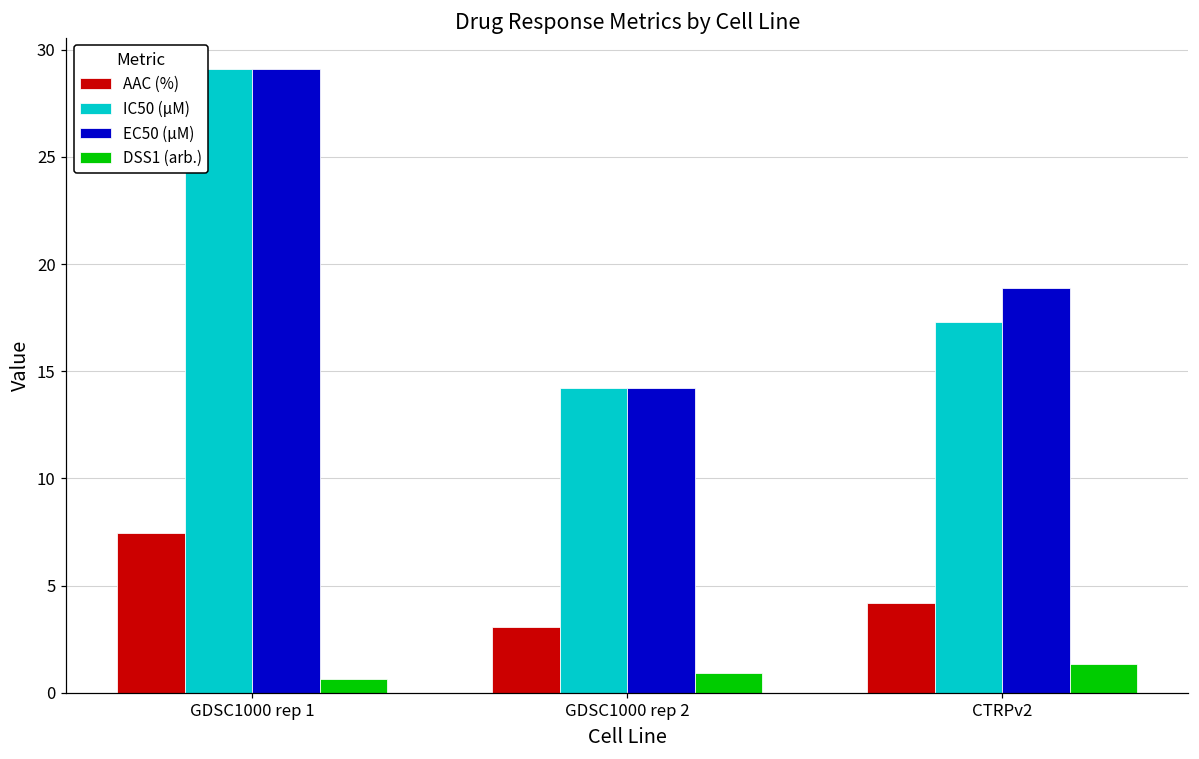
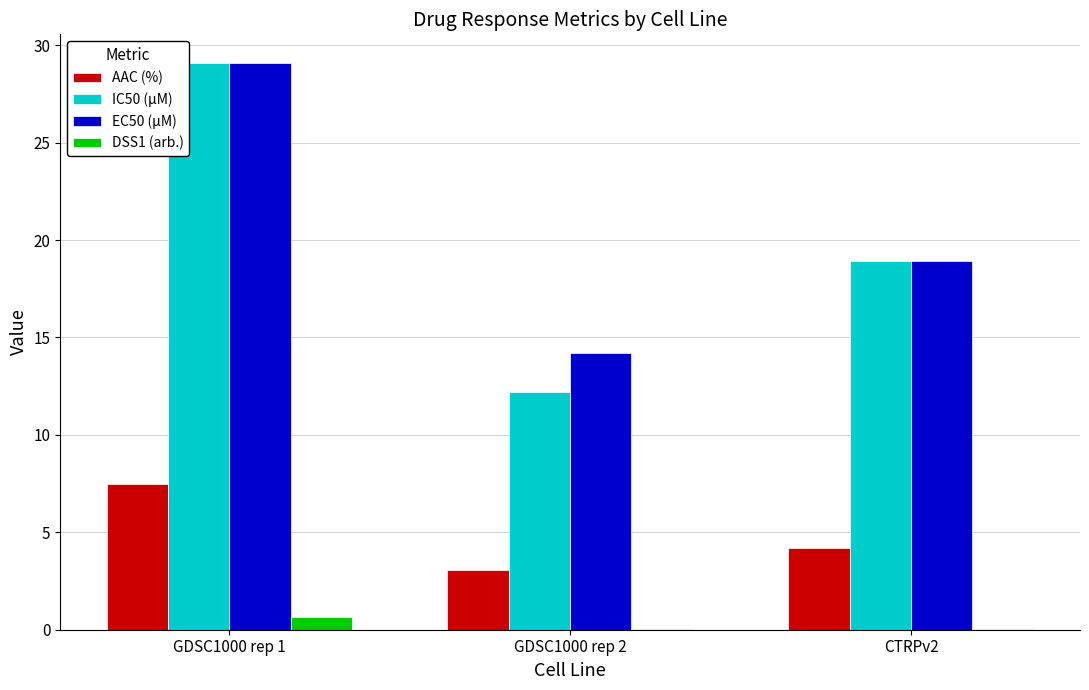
  {
    "AAC (%)": {
      "GDSC1000 rep 1": 7.5,
      "GDSC1000 rep 2": 3.1,
      "CTRPv2": 4.2
    },
    "IC50 (µM)": {
      "GDSC1000 rep 1": 29.1,
-     "GDSC1000 rep 2": 14.2,
-     "CTRPv2": 17.3
+     "GDSC1000 rep 2": 12.2,
+     "CTRPv2": 18.9
    },
    "EC50 (µM)": {
      "GDSC1000 rep 1": 29.1,
      "GDSC1000 rep 2": 14.2,
      "CTRPv2": 18.9
    },
    "DSS1 (arb.)": {
      "GDSC1000 rep 1": 0.6,
-     "GDSC1000 rep 2": 0.9,
-     "CTRPv2": 1.3
+     "GDSC1000 rep 2": 0.0,
+     "CTRPv2": 0.0
    }
  }
